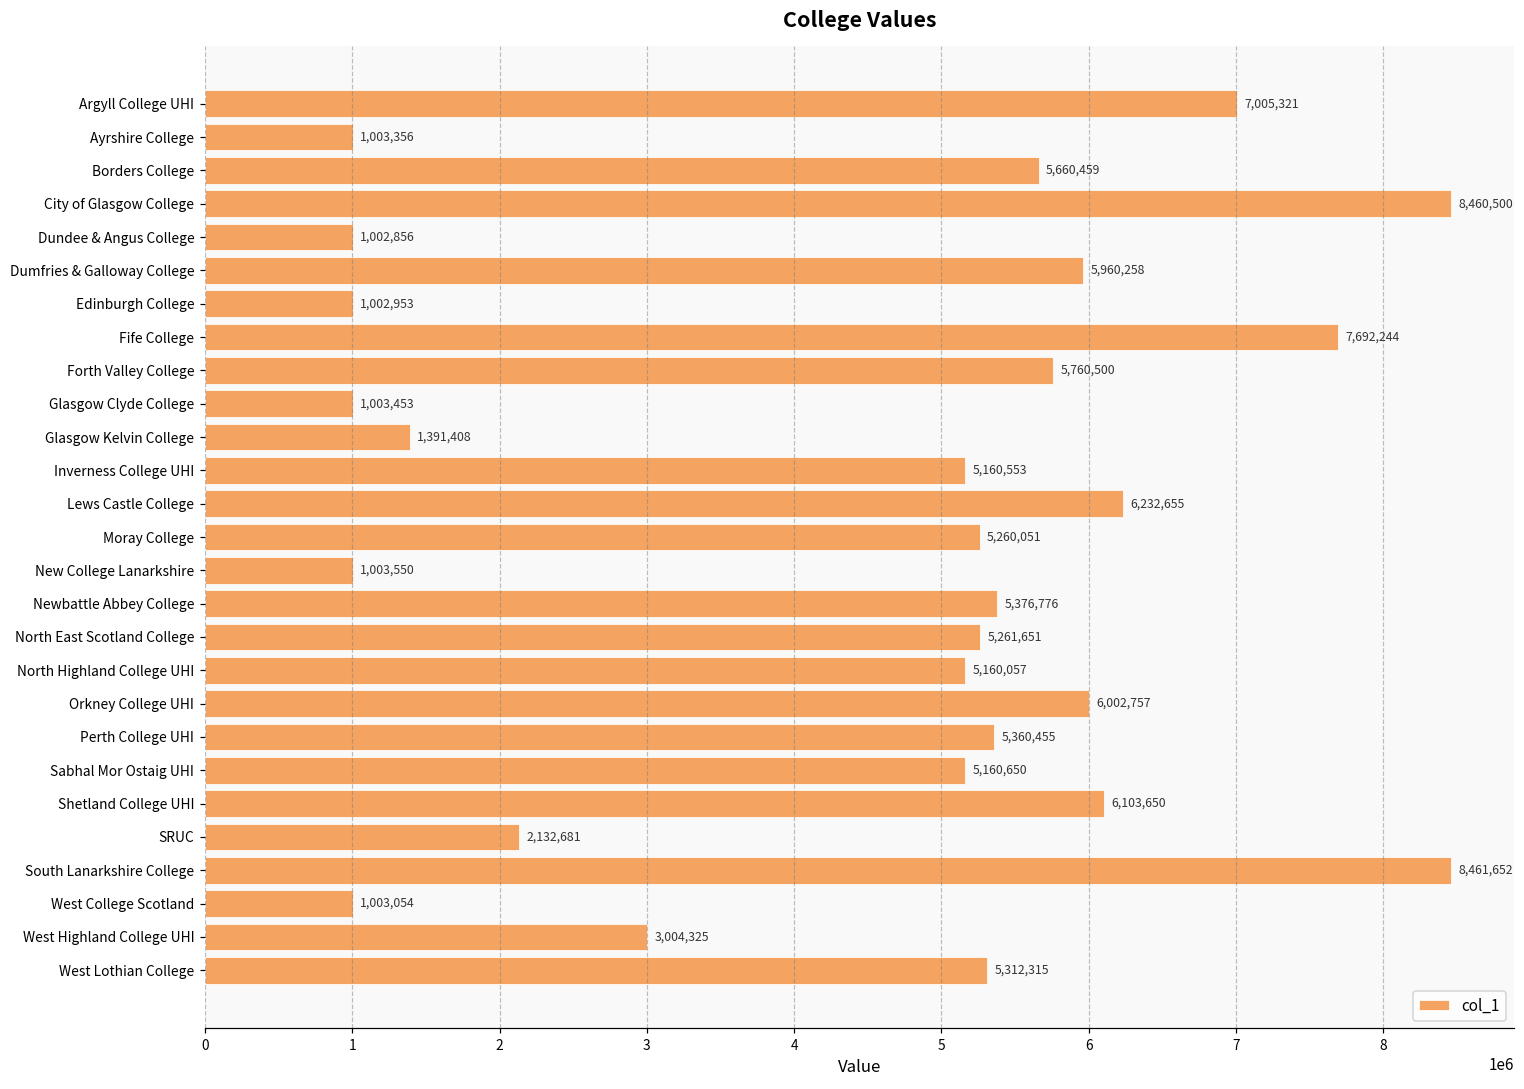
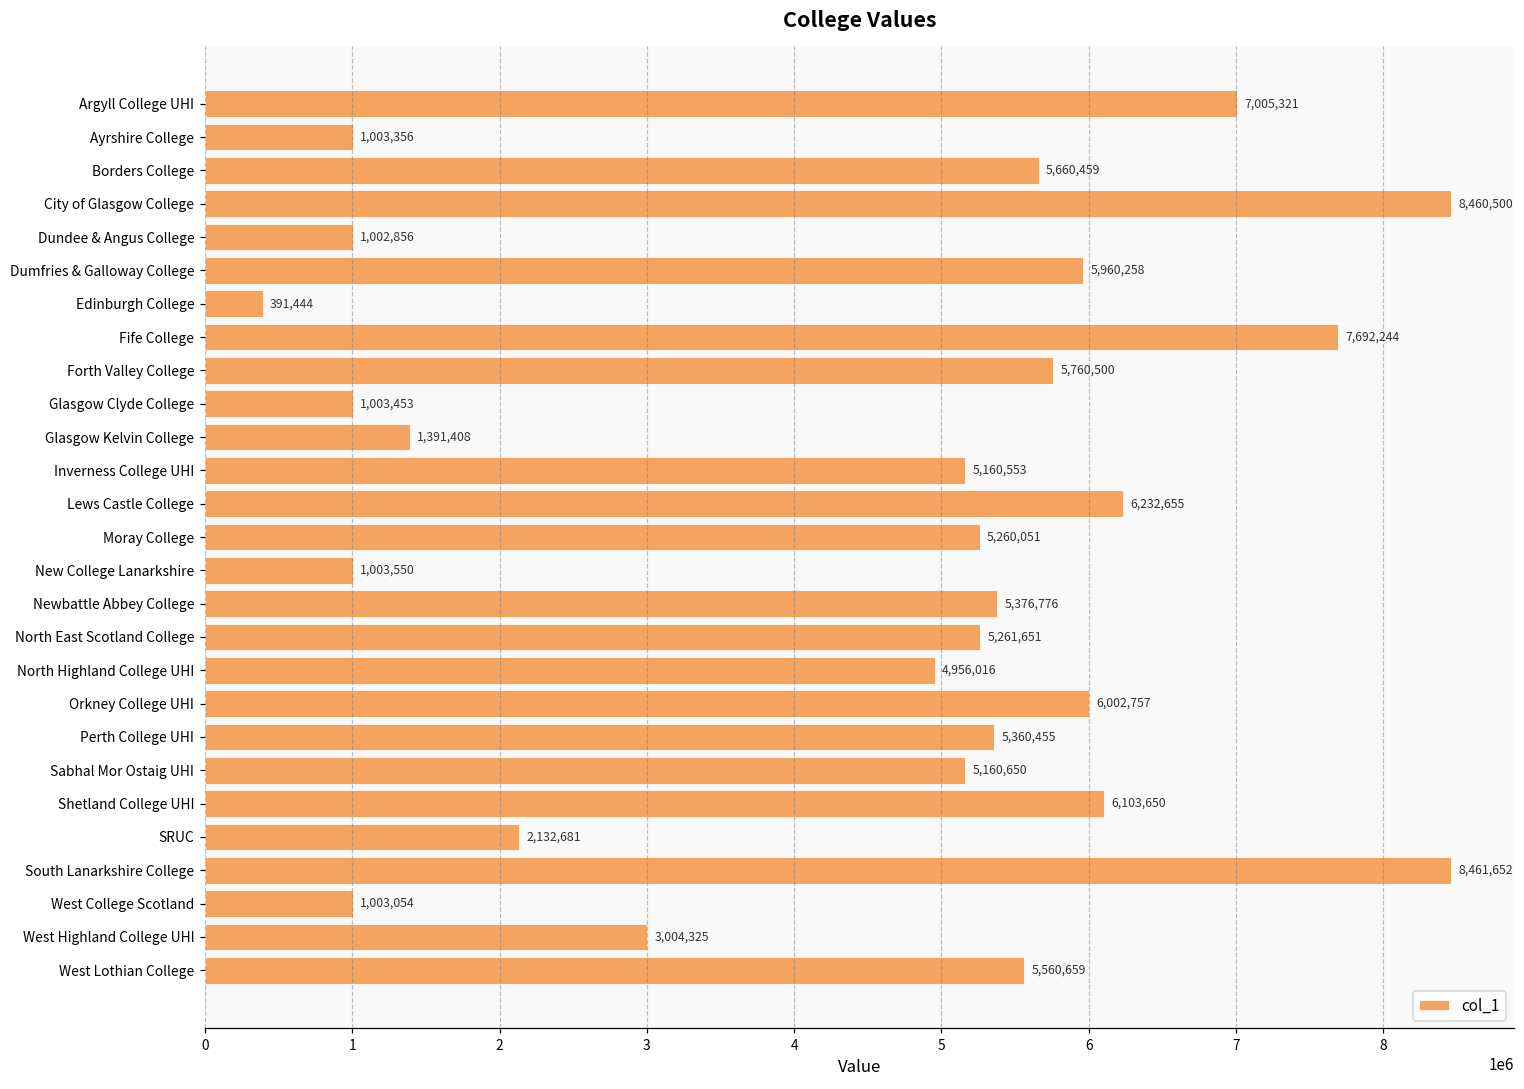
  {
    "Argyll College UHI": "7,005,321",
    "Ayrshire College": "1,003,356",
    "Borders College": "5,660,459",
    "City of Glasgow College": "8,460,500",
    "Dundee & Angus College": "1,002,856",
    "Dumfries & Galloway College": "5,960,258",
-   "Edinburgh College": "1,002,953",
+   "Edinburgh College": "391,444",
    "Fife College": "7,692,244",
    "Forth Valley College": "5,760,500",
    "Glasgow Clyde College": "1,003,453",
    "Glasgow Kelvin College": "1,391,408",
    "Inverness College UHI": "5,160,553",
    "Lews Castle College": "6,232,655",
    "Moray College": "5,260,051",
    "New College Lanarkshire": "1,003,550",
    "Newbattle Abbey College": "5,376,776",
    "North East Scotland College": "5,261,651",
-   "North Highland College UHI": "5,160,057",
+   "North Highland College UHI": "4,956,016",
    "Orkney College UHI": "6,002,757",
    "Perth College UHI": "5,360,455",
    "Sabhal Mor Ostaig UHI": "5,160,650",
    "Shetland College UHI": "6,103,650",
    "SRUC": "2,132,681",
    "South Lanarkshire College": "8,461,652",
    "West College Scotland": "1,003,054",
    "West Highland College UHI": "3,004,325",
-   "West Lothian College": "5,312,315"
+   "West Lothian College": "5,560,659"
  }
